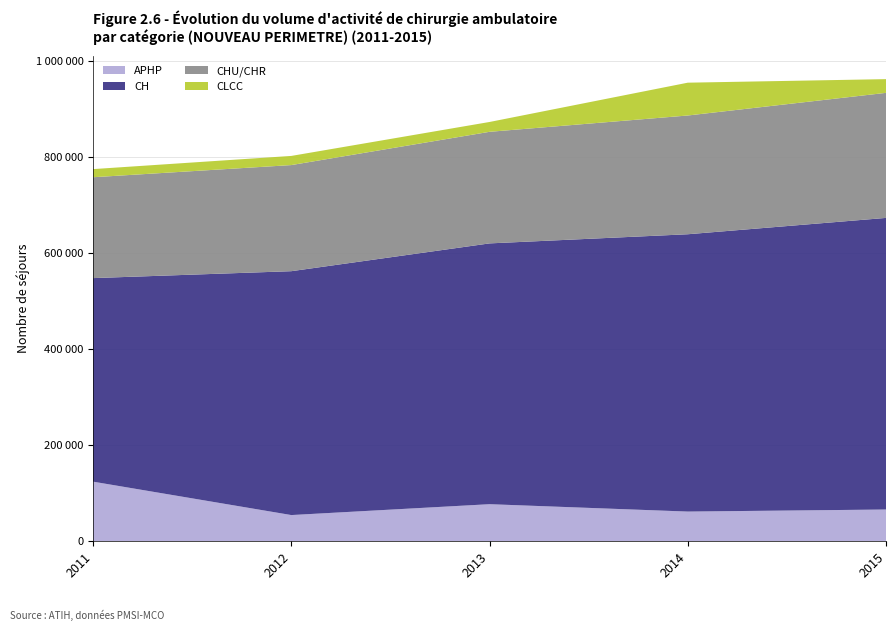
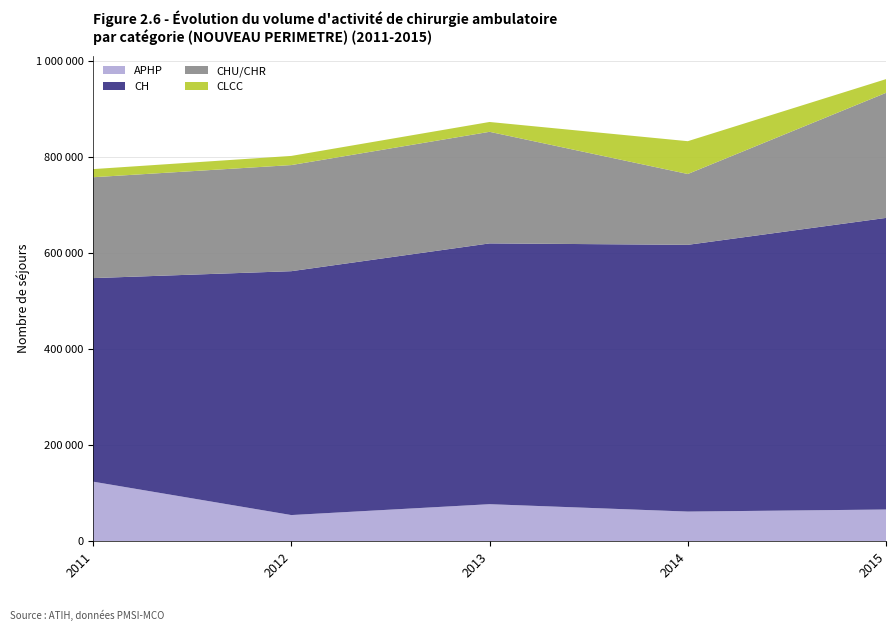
  {
    "APHP": {
      "2011": 120000,
      "2012": 50000,
      "2013": 80000,
      "2014": 60000,
      "2015": 70000
    },
    "CH": {
      "2011": 420000,
      "2012": 510000,
      "2013": 540000,
-     "2014": 580000,
+     "2014": 560000,
      "2015": 610000
    },
    "CHU/CHR": {
      "2011": 210000,
      "2012": 220000,
      "2013": 230000,
-     "2014": 250000,
+     "2014": 150000,
      "2015": 260000
    },
    "CLCC": {
      "2011": 20000,
      "2012": 20000,
      "2013": 20000,
      "2014": 70000,
      "2015": 30000
    }
  }
